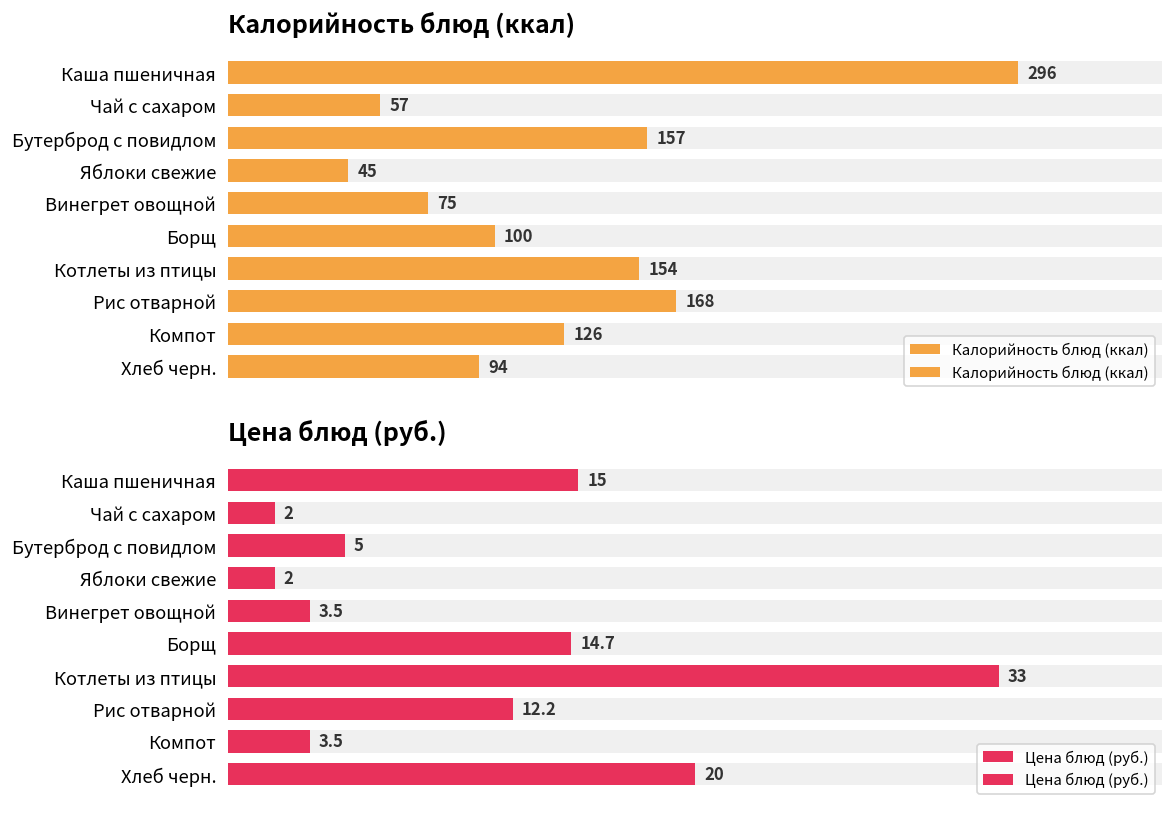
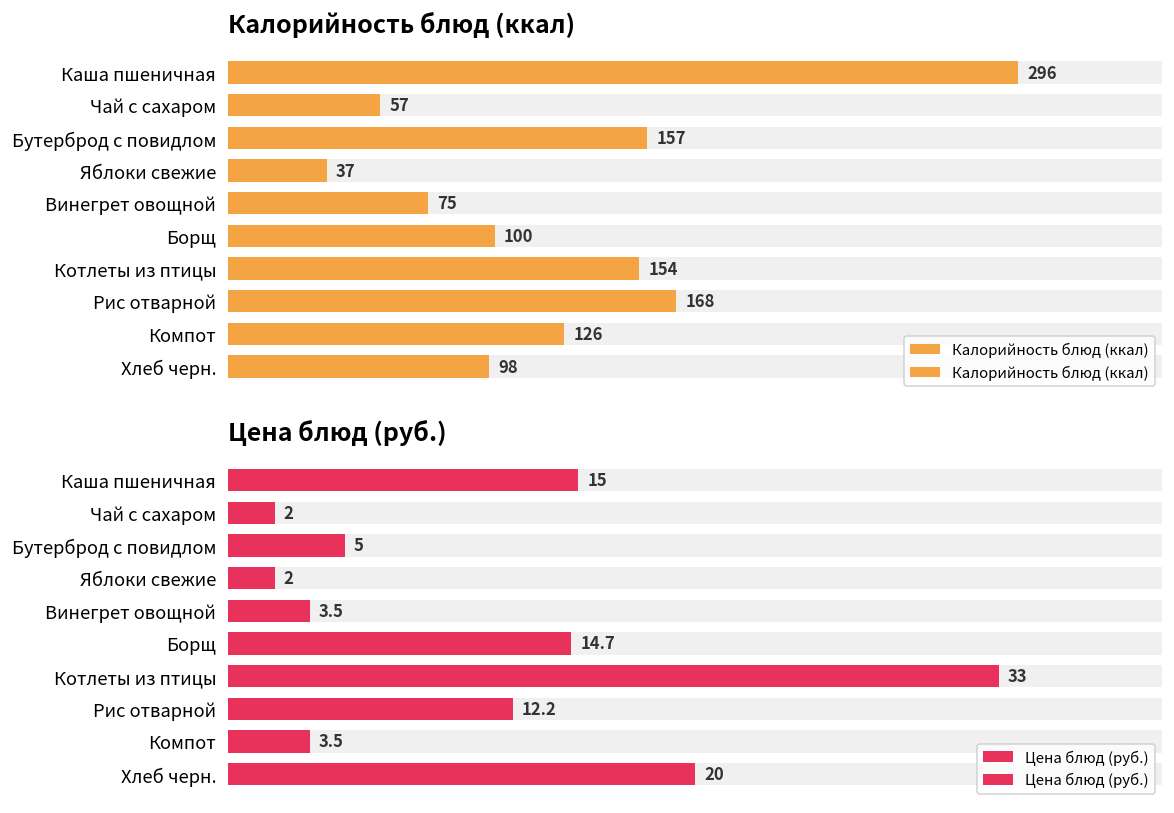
  {
    "Калорийность блюд (ккал)": {
      "Калорийность блюд (ккал)": {
-       "Яблоки свежие": 45,
-       "Хлеб черн.": 94
+       "Яблоки свежие": 37,
+       "Хлеб черн.": 98
      }
    }
  }
